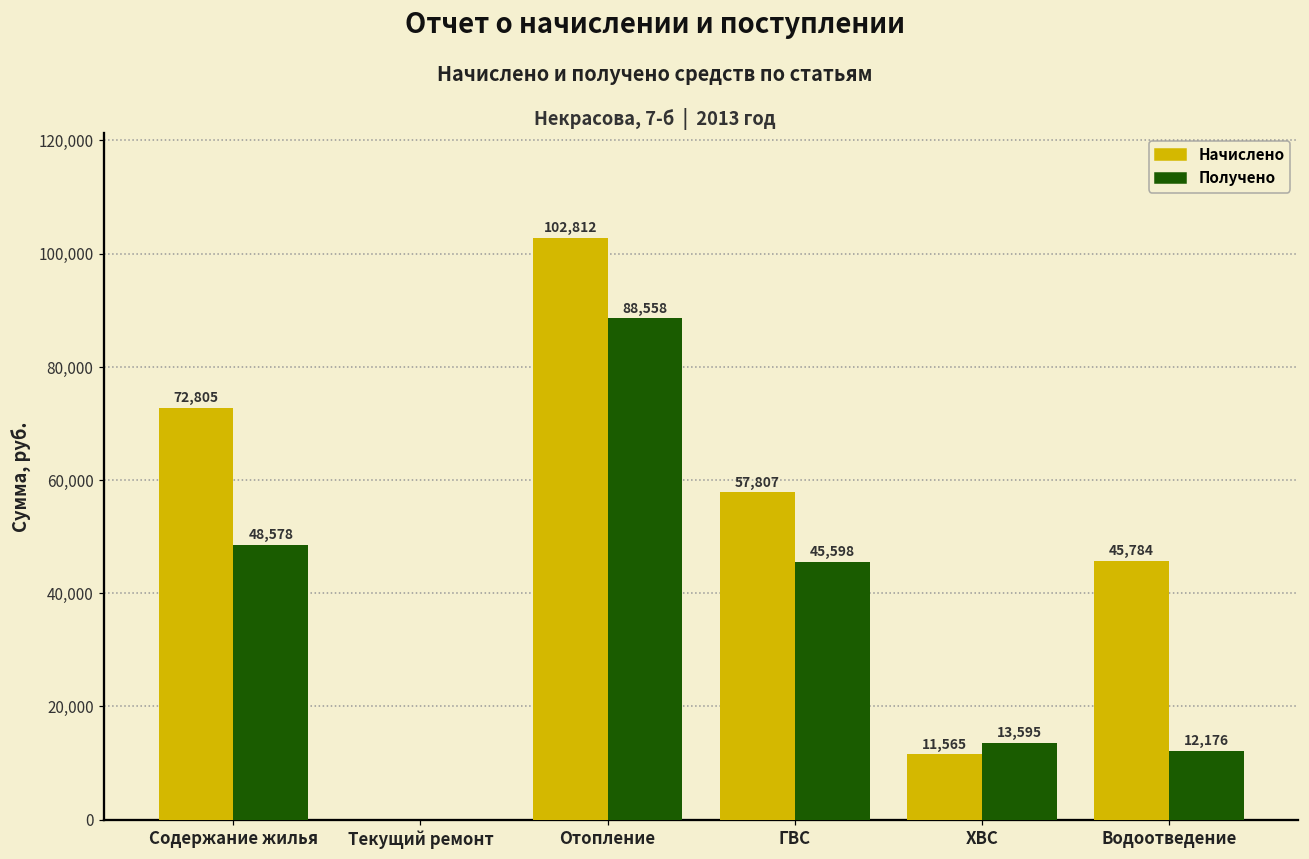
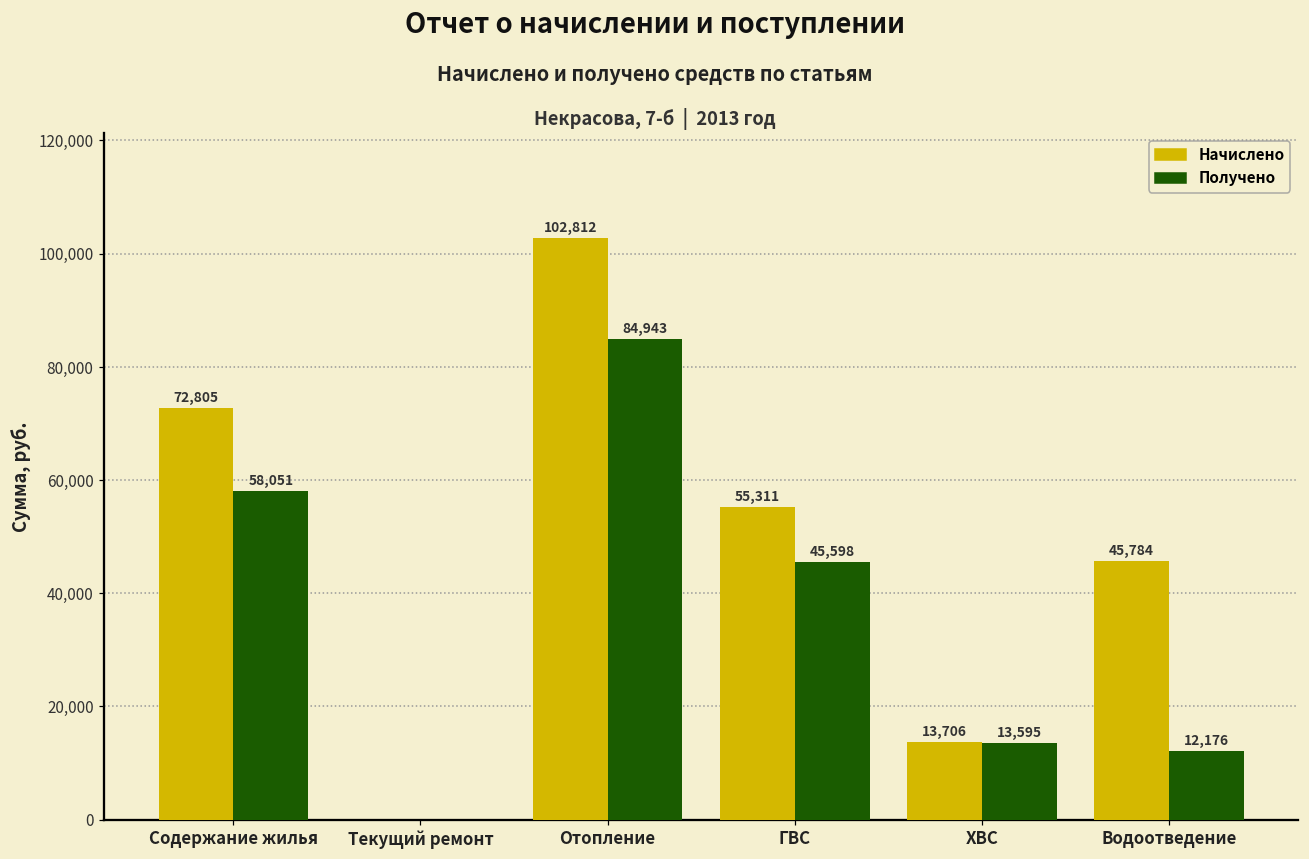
  {
    "Начислено": {
      "Содержание жилья": "72,805",
      "Отопление": "102,812",
-     "ГВС": "57,807",
-     "ХВС": "11,565",
+     "ГВС": "55,311",
+     "ХВС": "13,706",
      "Водоотведение": "45,784"
    },
    "Получено": {
-     "Содержание жилья": "48,578",
-     "Отопление": "88,558",
+     "Содержание жилья": "58,051",
+     "Отопление": "84,943",
      "ГВС": "45,598",
      "ХВС": "13,595",
      "Водоотведение": "12,176"
    }
  }
